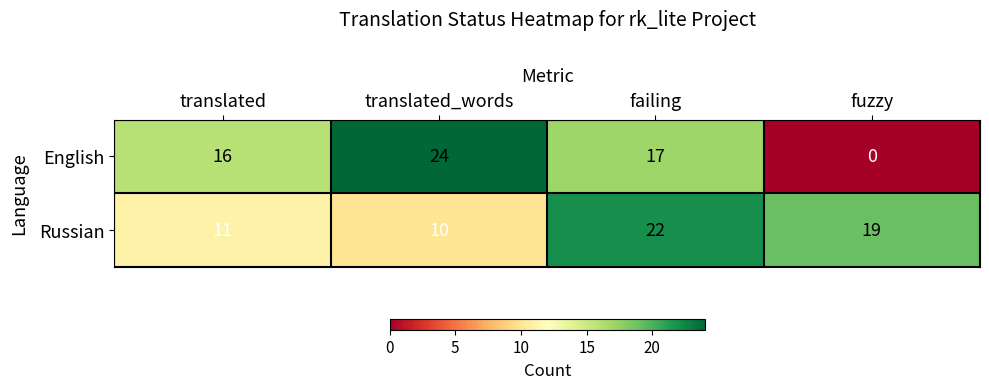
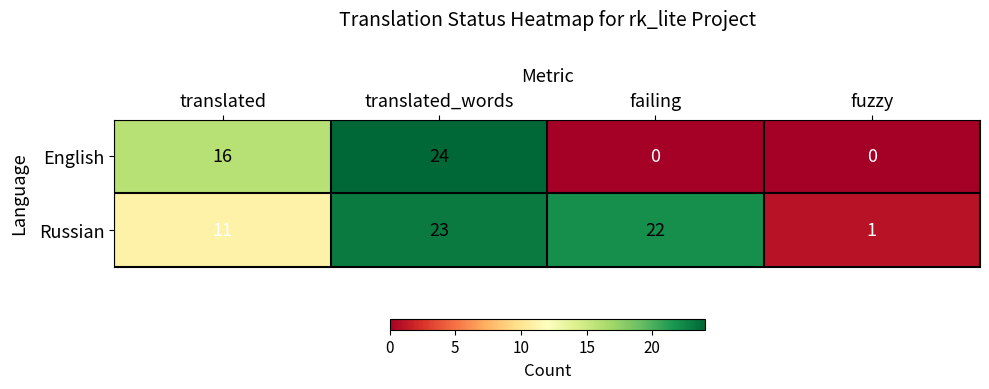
  {
    "English": {
      "translated": 16,
      "translated_words": 24,
-     "failing": 17,
+     "failing": 0,
      "fuzzy": 0
    },
    "Russian": {
      "translated": 11,
-     "translated_words": 10,
+     "translated_words": 23,
      "failing": 22,
-     "fuzzy": 19
+     "fuzzy": 1
    }
  }
